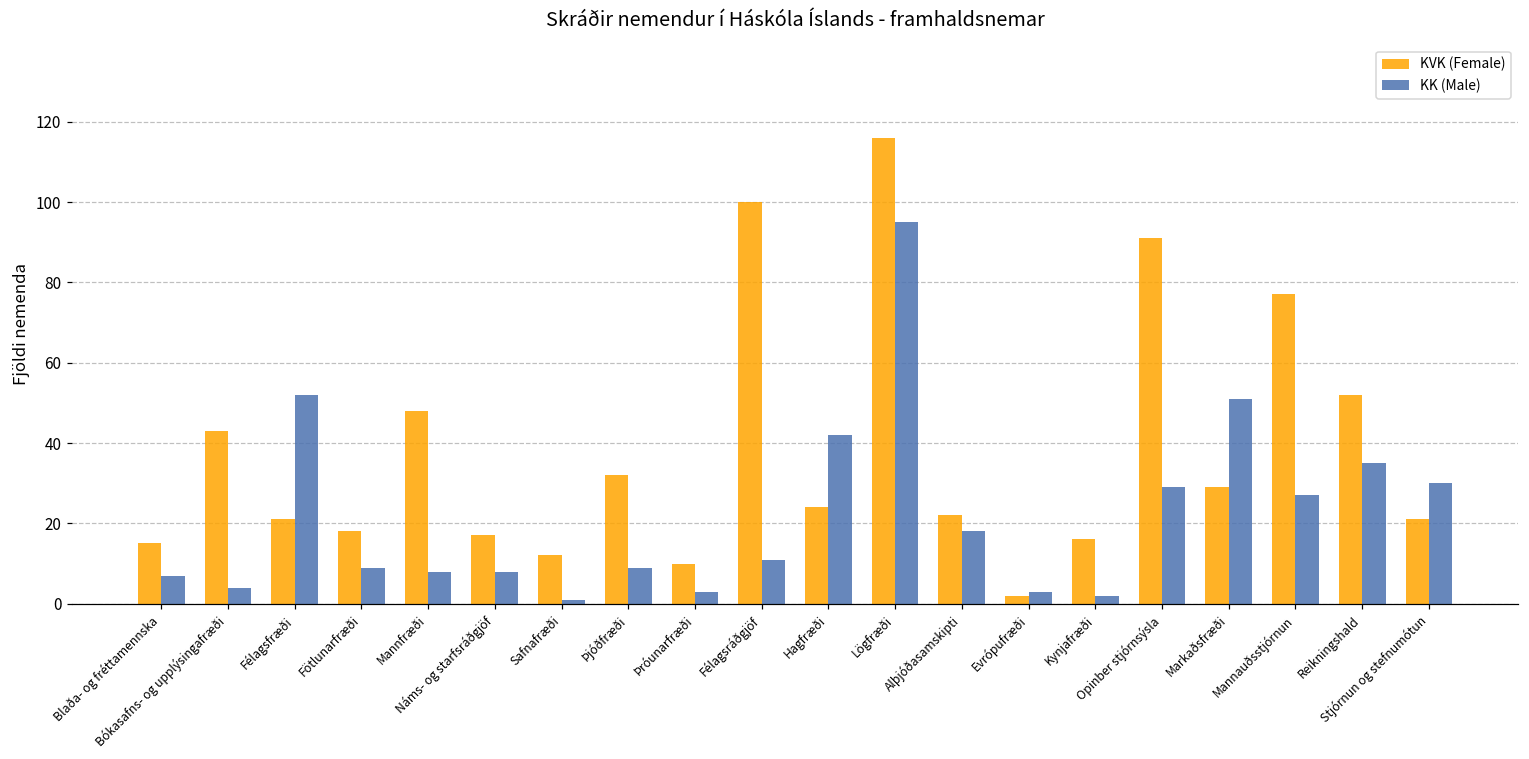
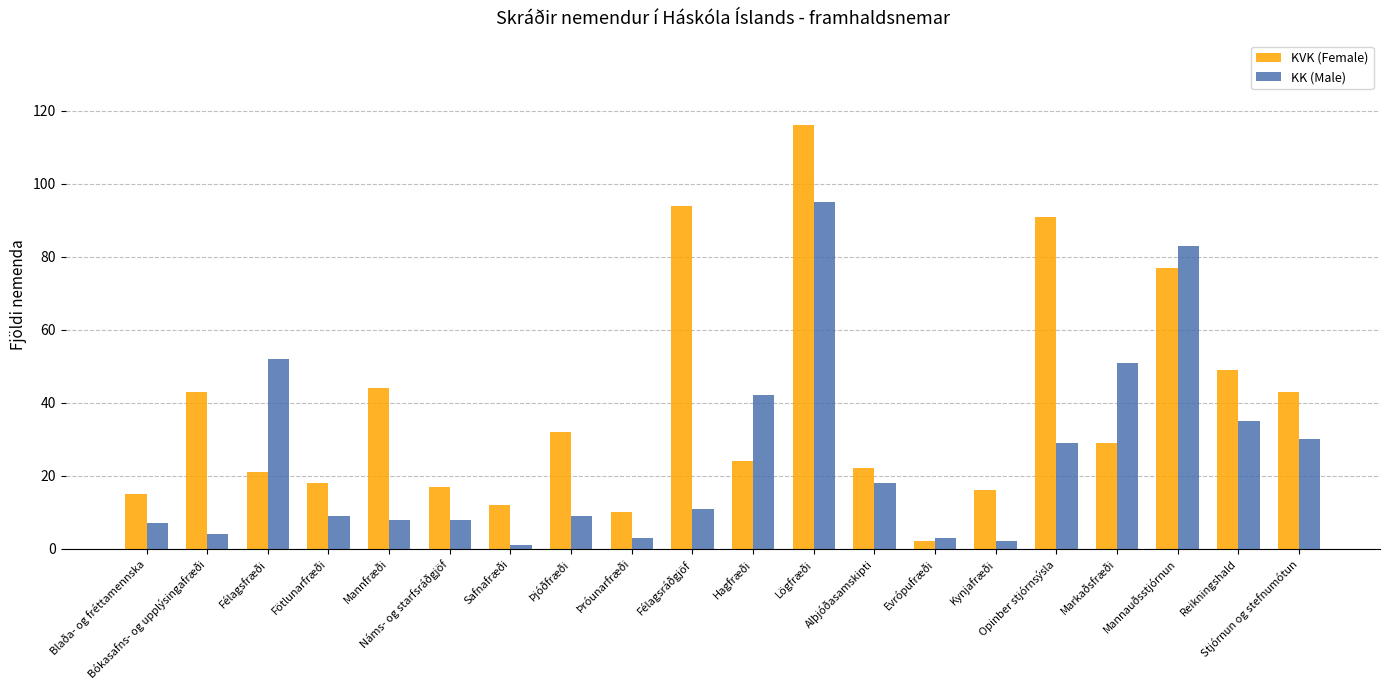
  {
    "KVK (Female)": {
      "Blaða- og fréttamennska": 15,
      "Bókasafns- og upplýsingafræði": 43,
      "Félagsfræði": 21,
      "Fötlunarfræði": 18,
-     "Mannfræði": 48,
+     "Mannfræði": 44,
      "Náms- og starfsráðgjöf": 17,
      "Safnafræði": 12,
      "Þjóðfræði": 32,
      "Þróunarfræði": 10,
-     "Félagsráðgjöf": 100,
+     "Félagsráðgjöf": 94,
      "Hagfræði": 24,
      "Lögfræði": 116,
      "Alþjóðasamskipti": 22,
      "Evrópufræði": 2,
      "Kynjafræði": 16,
      "Opinber stjórnsýsla": 91,
      "Markaðsfræði": 29,
      "Mannauðsstjórnun": 77,
-     "Reikningshald": 52,
-     "Stjórnun og stefnumótun": 21
+     "Reikningshald": 49,
+     "Stjórnun og stefnumótun": 43
    },
    "KK (Male)": {
      "Blaða- og fréttamennska": 7,
      "Bókasafns- og upplýsingafræði": 4,
      "Félagsfræði": 52,
      "Fötlunarfræði": 9,
      "Mannfræði": 8,
      "Náms- og starfsráðgjöf": 8,
      "Safnafræði": 1,
      "Þjóðfræði": 9,
      "Þróunarfræði": 3,
      "Félagsráðgjöf": 11,
      "Hagfræði": 42,
      "Lögfræði": 95,
      "Alþjóðasamskipti": 18,
      "Evrópufræði": 3,
      "Kynjafræði": 2,
      "Opinber stjórnsýsla": 29,
      "Markaðsfræði": 51,
-     "Mannauðsstjórnun": 27,
+     "Mannauðsstjórnun": 83,
      "Reikningshald": 35,
      "Stjórnun og stefnumótun": 30
    }
  }
